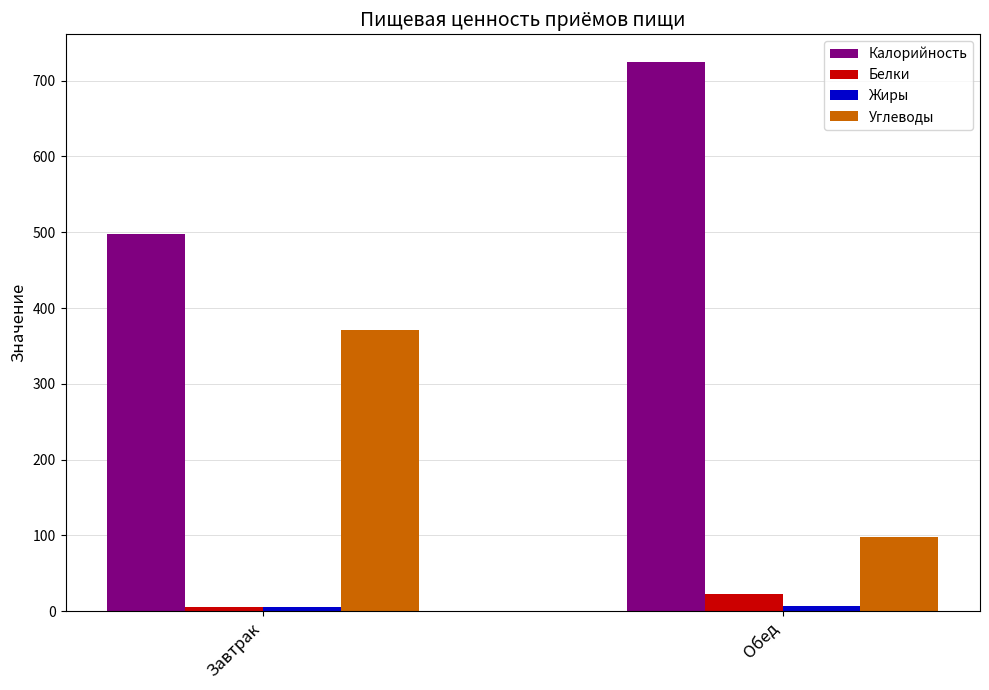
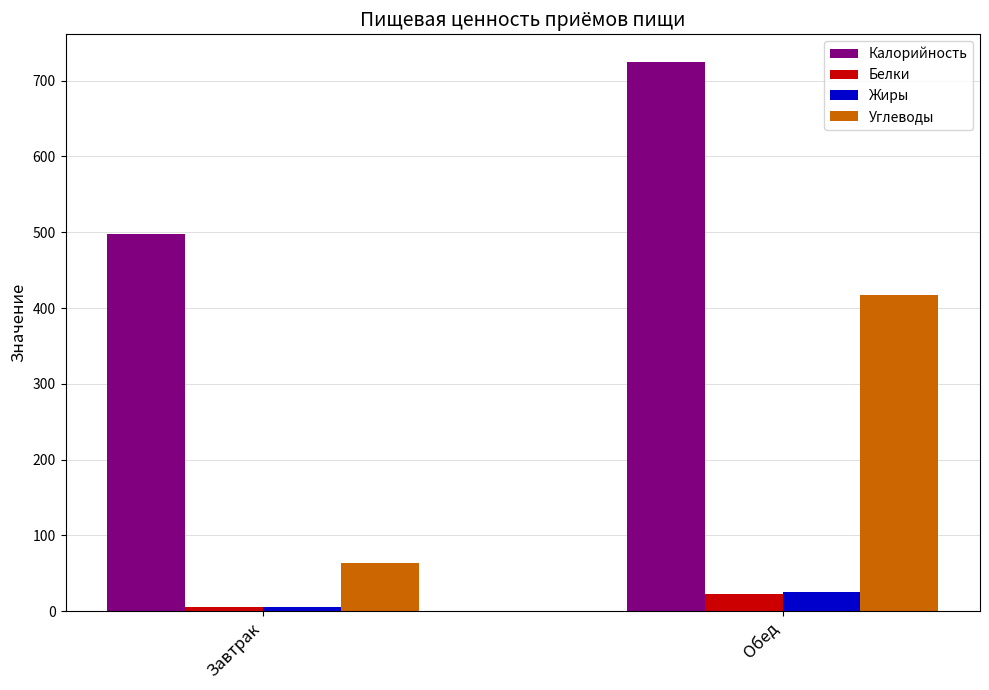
  {
    "Калорийность": {
      "Завтрак": 500,
      "Обед": 730
    },
    "Белки": {
      "Завтрак": 10,
      "Обед": 20
    },
    "Жиры": {
      "Завтрак": 10,
-     "Обед": 10
+     "Обед": 30
    },
    "Углеводы": {
-     "Завтрак": 370,
-     "Обед": 100
+     "Завтрак": 60,
+     "Обед": 420
    }
  }
